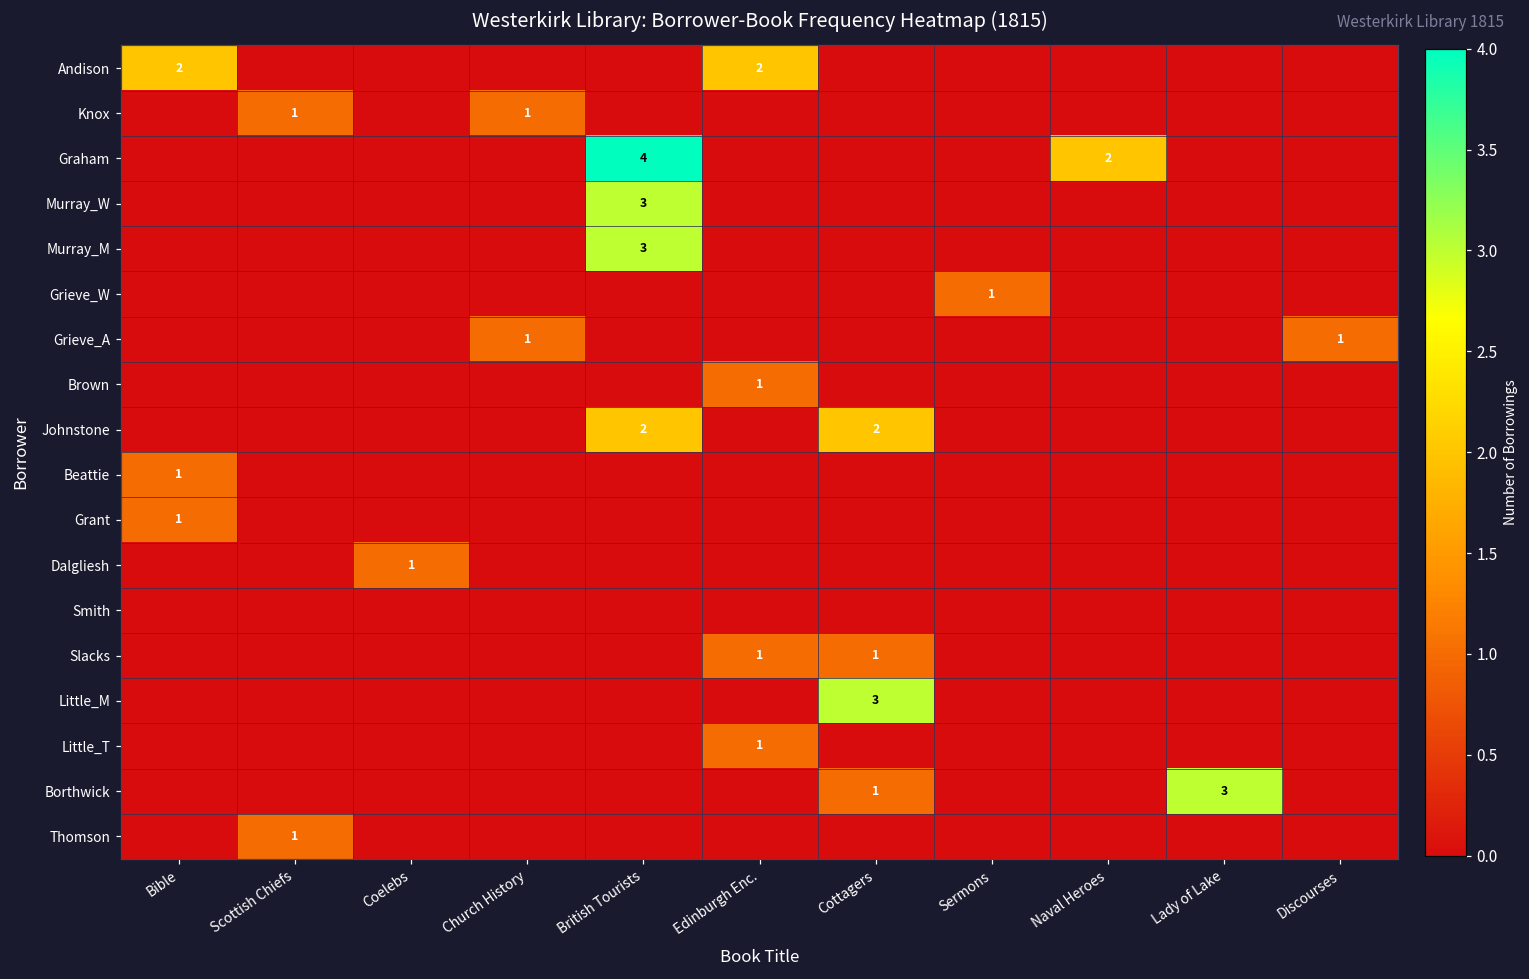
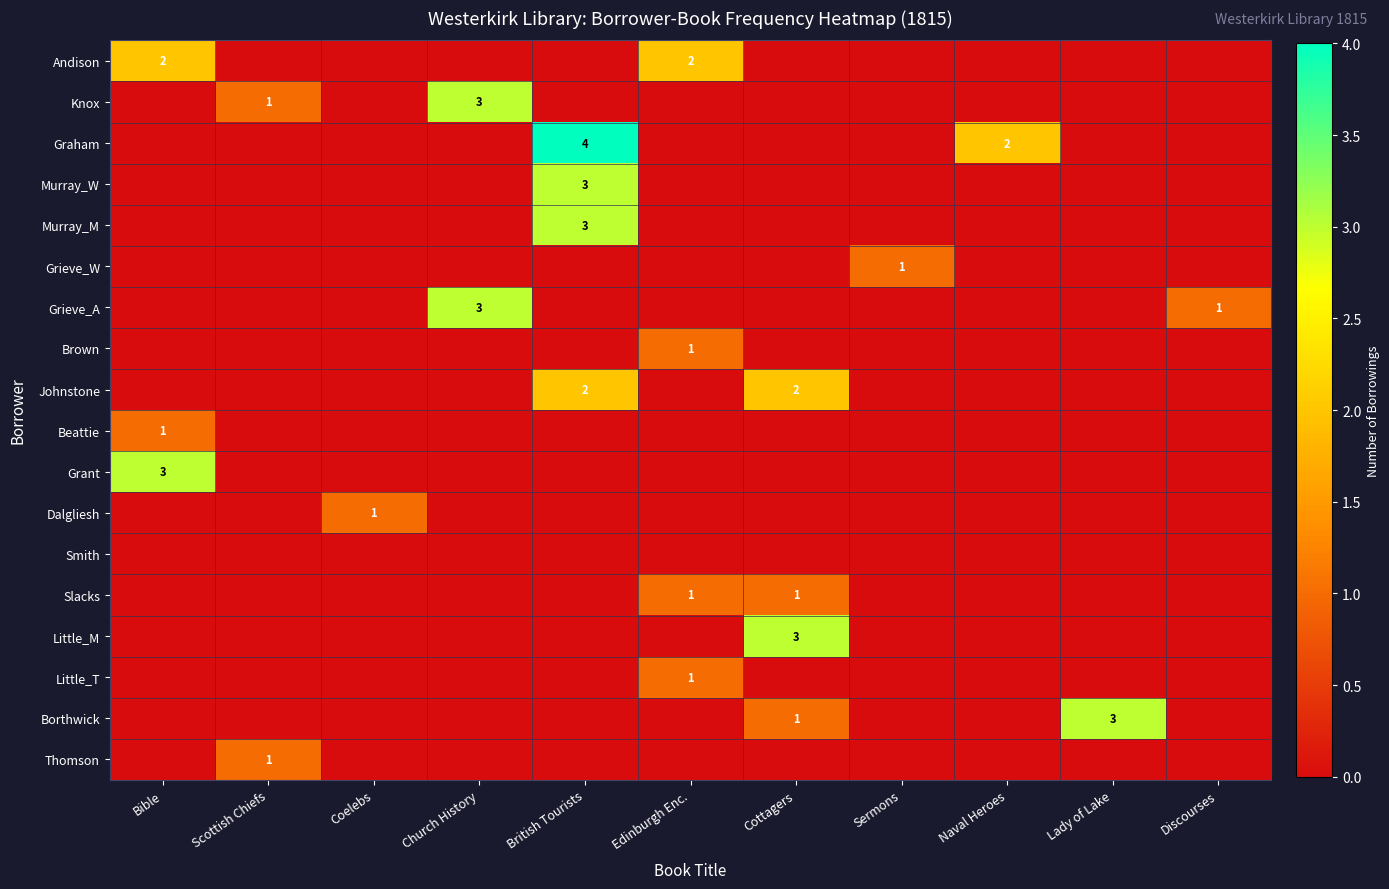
  {
    "Andison": {
      "Bible": 2,
      "Edinburgh Enc.": 2
    },
    "Knox": {
      "Scottish Chiefs": 1,
-     "Church History": 1
+     "Church History": 3
    },
    "Graham": {
      "British Tourists": 4,
      "Naval Heroes": 2
    },
    "Murray_W": {
      "British Tourists": 3
    },
    "Murray_M": {
      "British Tourists": 3
    },
    "Grieve_W": {
      "Sermons": 1
    },
    "Grieve_A": {
-     "Church History": 1,
+     "Church History": 3,
      "Discourses": 1
    },
    "Brown": {
      "Edinburgh Enc.": 1
    },
    "Johnstone": {
      "British Tourists": 2,
      "Cottagers": 2
    },
    "Beattie": {
      "Bible": 1
    },
    "Grant": {
-     "Bible": 1
+     "Bible": 3
    },
    "Dalgliesh": {
      "Coelebs": 1
    },
    "Slacks": {
      "Edinburgh Enc.": 1,
      "Cottagers": 1
    },
    "Little_M": {
      "Cottagers": 3
    },
    "Little_T": {
      "Edinburgh Enc.": 1
    },
    "Borthwick": {
      "Cottagers": 1,
      "Lady of Lake": 3
    },
    "Thomson": {
      "Scottish Chiefs": 1
    }
  }
